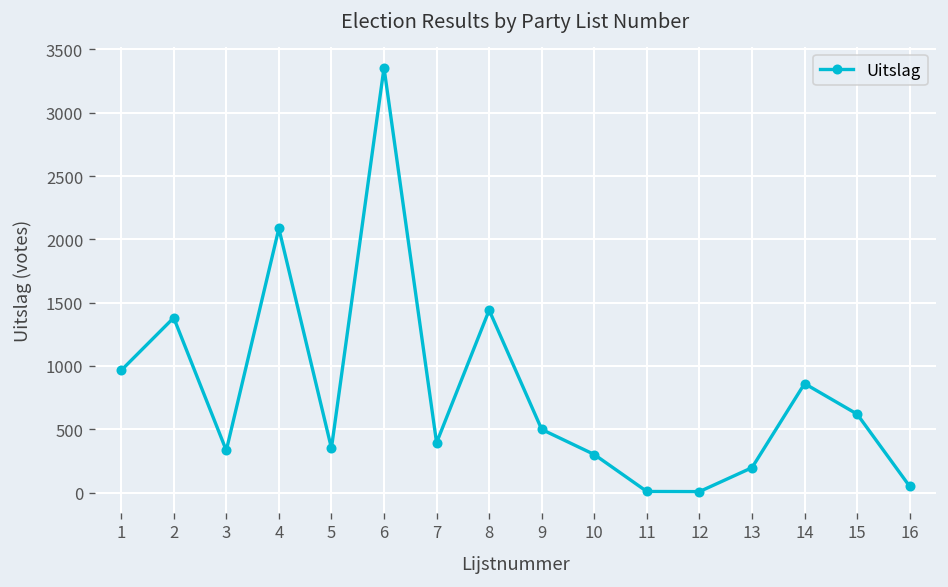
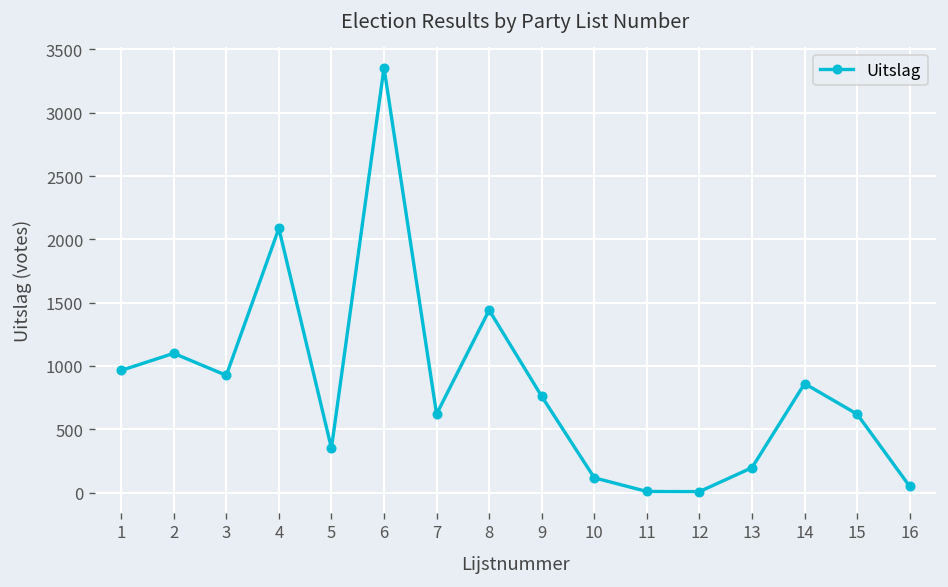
  {
    "1": 970,
-   "2": 1380,
-   "3": 330,
+   "2": 1100,
+   "3": 930,
    "4": 2090,
    "5": 350,
    "6": 3360,
-   "7": 390,
+   "7": 620,
    "8": 1440,
-   "9": 500,
-   "10": 300,
+   "9": 760,
+   "10": 120,
    "11": 10,
    "12": 10,
    "13": 200,
    "14": 860,
    "15": 620,
    "16": 50
  }
